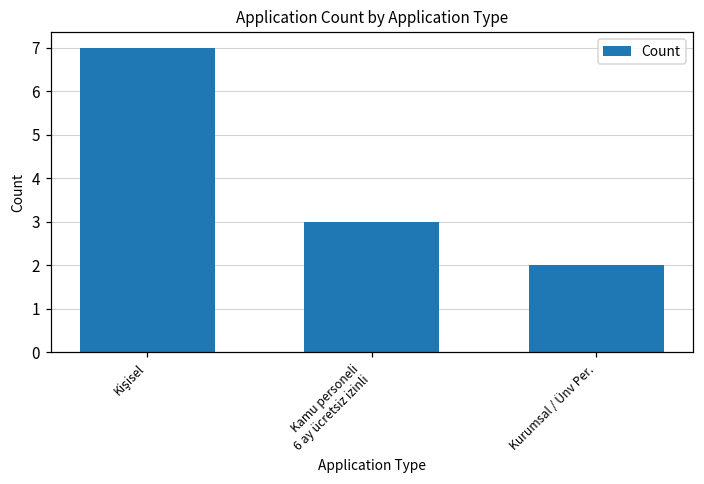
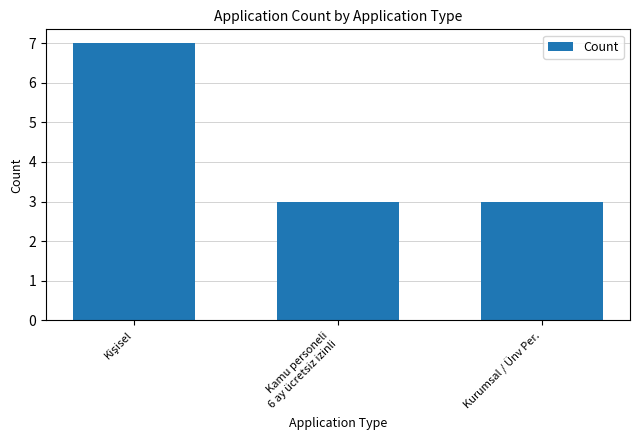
  {
    "Kişisel": 7,
    "Kamu personeli 6 ay ücretsiz izinli": 3,
-   "Kurumsal / Ünv Per.": 2
+   "Kurumsal / Ünv Per.": 3
  }
